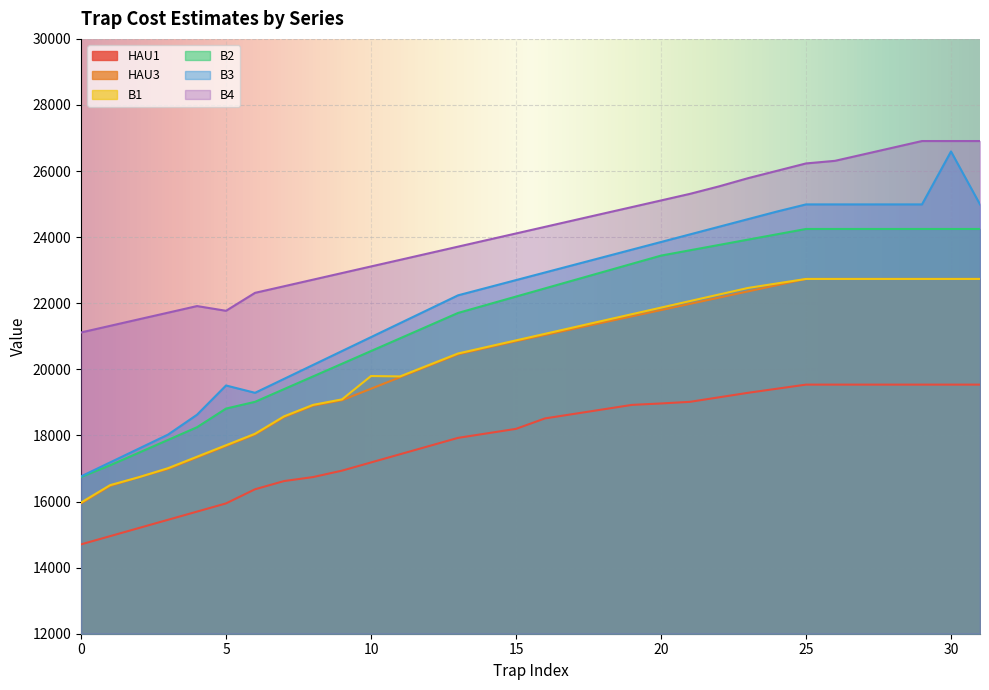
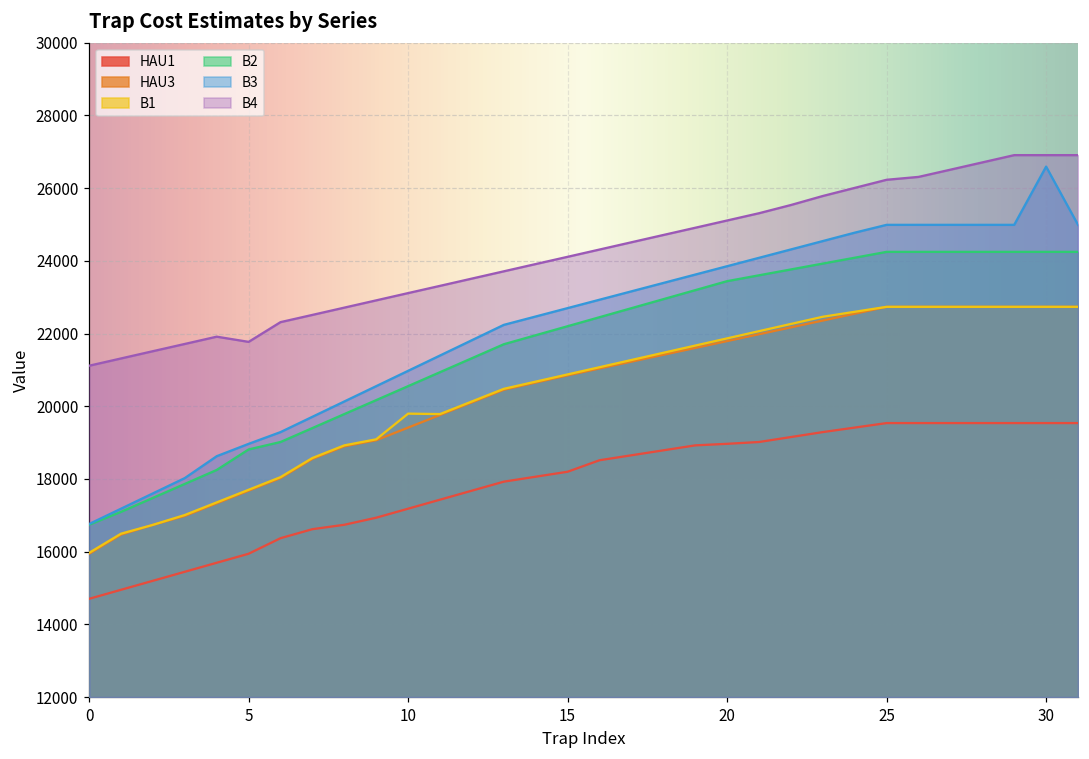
  {
    "B1": {
      "10": 19800
    },
    "B2": {
      "5": 18800,
      "10": 20600,
      "15": 22200,
      "20": 23400,
      "25": 24200,
      "30": 24200
    },
    "B3": {
-     "5": 19500,
+     "5": 19000,
      "10": 21000,
      "15": 22700,
      "20": 23900,
      "25": 25000,
      "30": 26600
    },
    "B4": {
      "0": 21100,
      "5": 21800,
      "10": 23100,
      "15": 24100,
      "20": 25100,
      "25": 26200,
      "30": 26900
    }
  }
